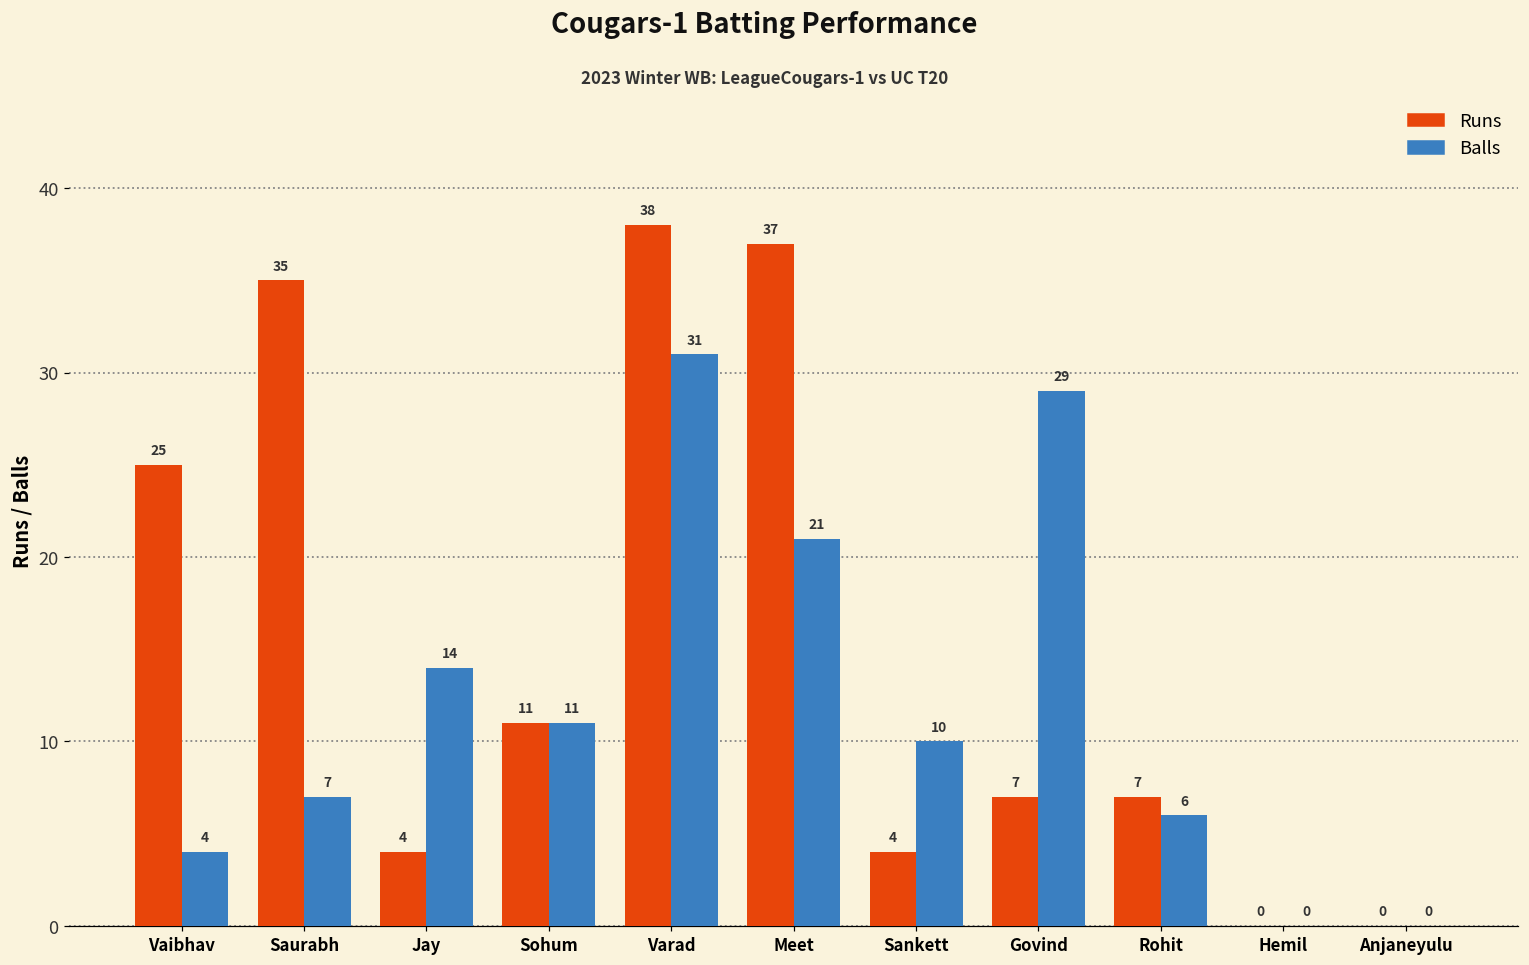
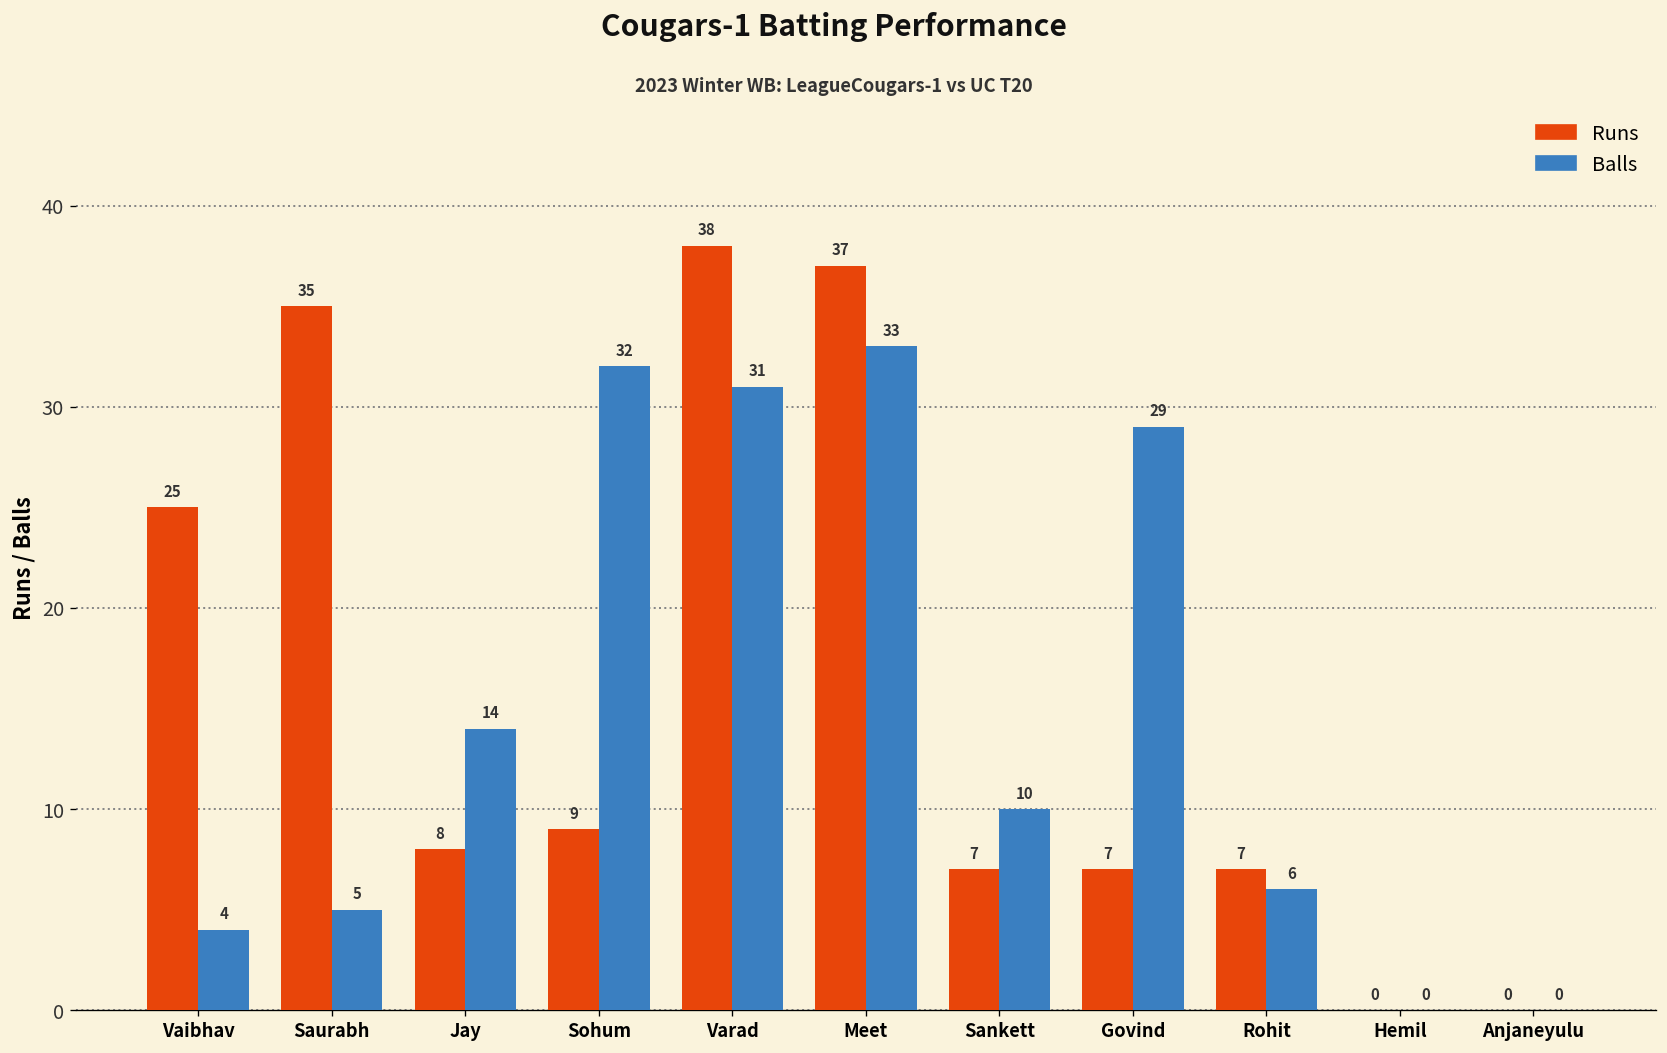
  {
    "Runs": {
      "Vaibhav": 25,
      "Saurabh": 35,
-     "Jay": 4,
-     "Sohum": 11,
+     "Jay": 8,
+     "Sohum": 9,
      "Varad": 38,
      "Meet": 37,
-     "Sankett": 4,
+     "Sankett": 7,
      "Govind": 7,
      "Rohit": 7,
      "Hemil": 0,
      "Anjaneyulu": 0
    },
    "Balls": {
      "Vaibhav": 4,
-     "Saurabh": 7,
+     "Saurabh": 5,
      "Jay": 14,
-     "Sohum": 11,
+     "Sohum": 32,
      "Varad": 31,
-     "Meet": 21,
+     "Meet": 33,
      "Sankett": 10,
      "Govind": 29,
      "Rohit": 6,
      "Hemil": 0,
      "Anjaneyulu": 0
    }
  }
